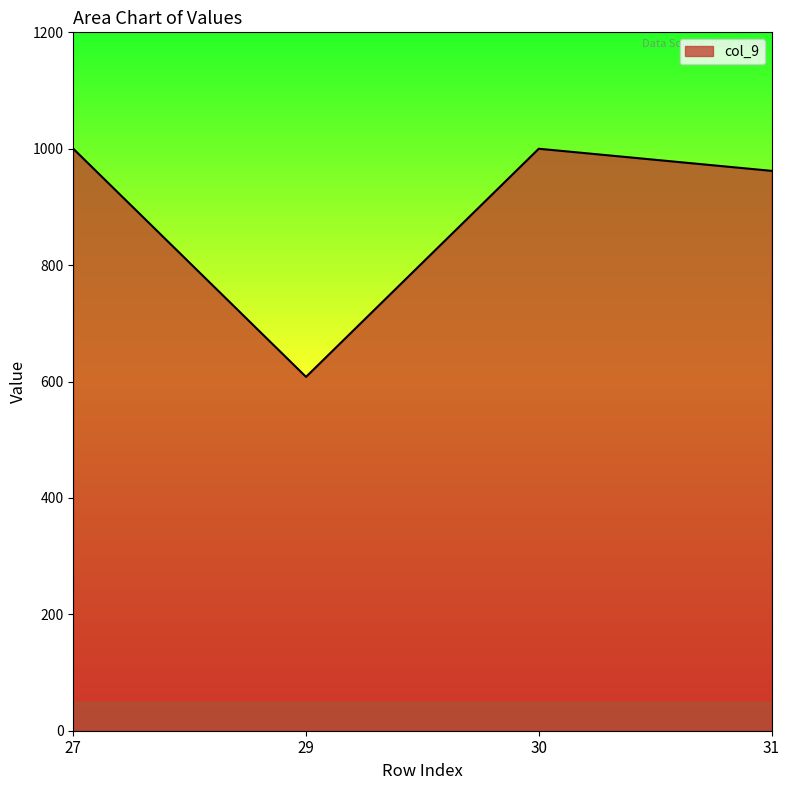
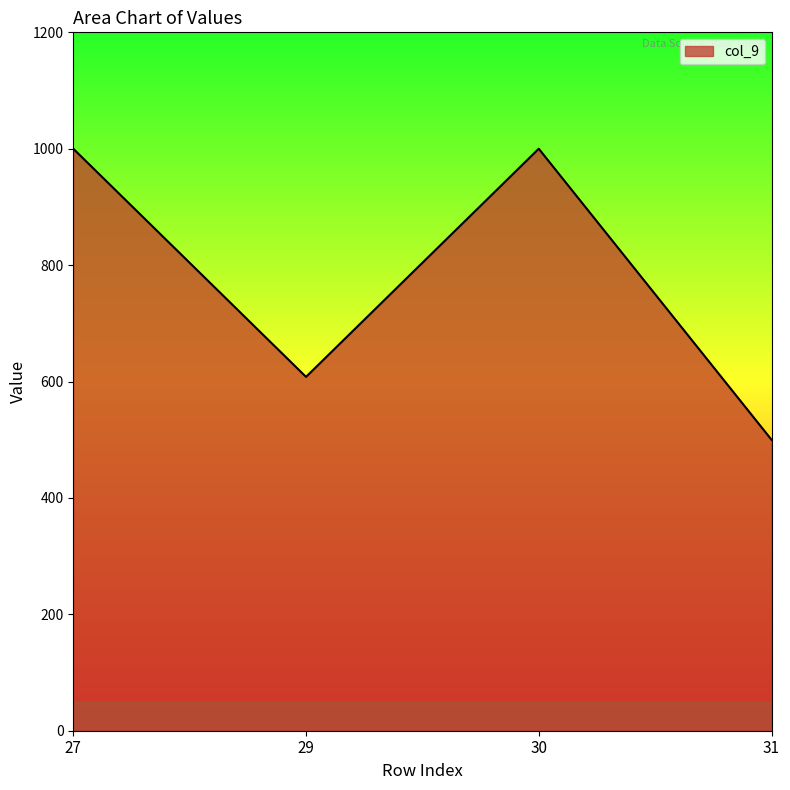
  {
    "col_9": {
      "27": 1000,
      "29": 610,
      "30": 1000,
-     "31": 960
+     "31": 500
    }
  }
